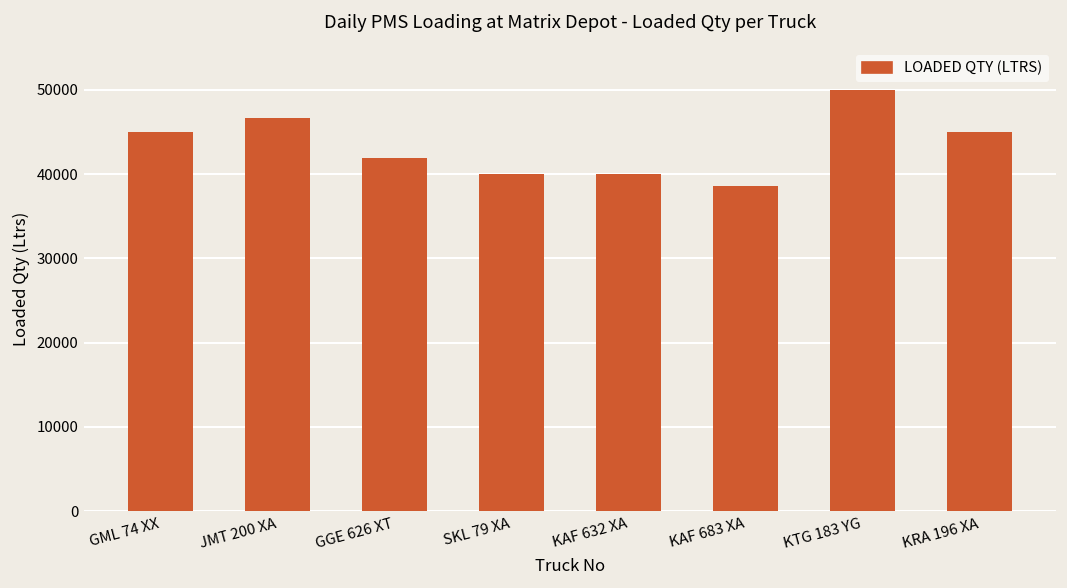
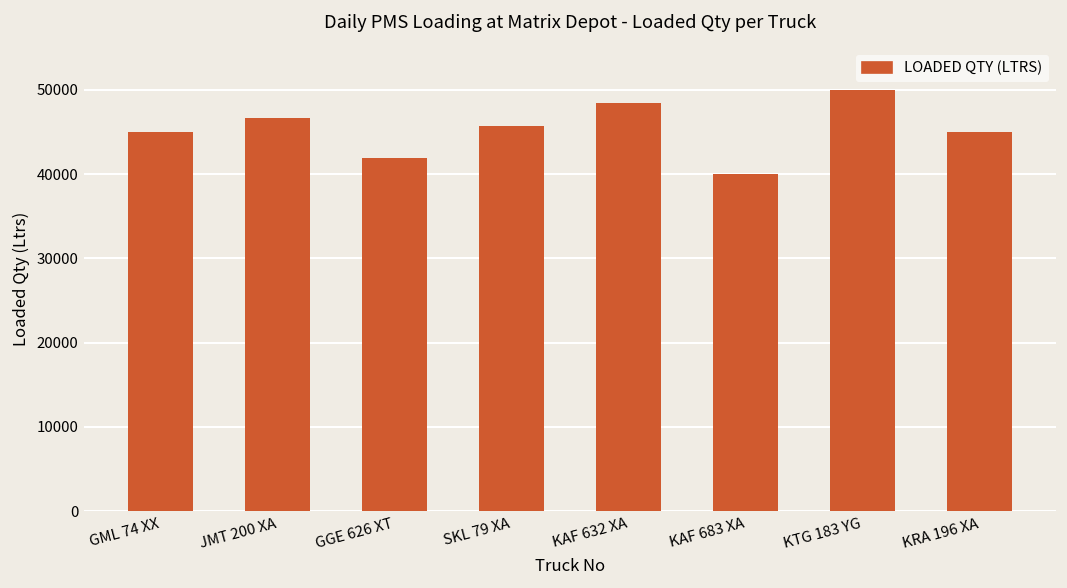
  {
    "GML 74 XX": 45000,
    "JMT 200 XA": 47000,
    "GGE 626 XT": 42000,
-   "SKL 79 XA": 40000,
-   "KAF 632 XA": 40000,
-   "KAF 683 XA": 39000,
+   "SKL 79 XA": 46000,
+   "KAF 632 XA": 48000,
+   "KAF 683 XA": 40000,
    "KTG 183 YG": 50000,
    "KRA 196 XA": 45000
  }
